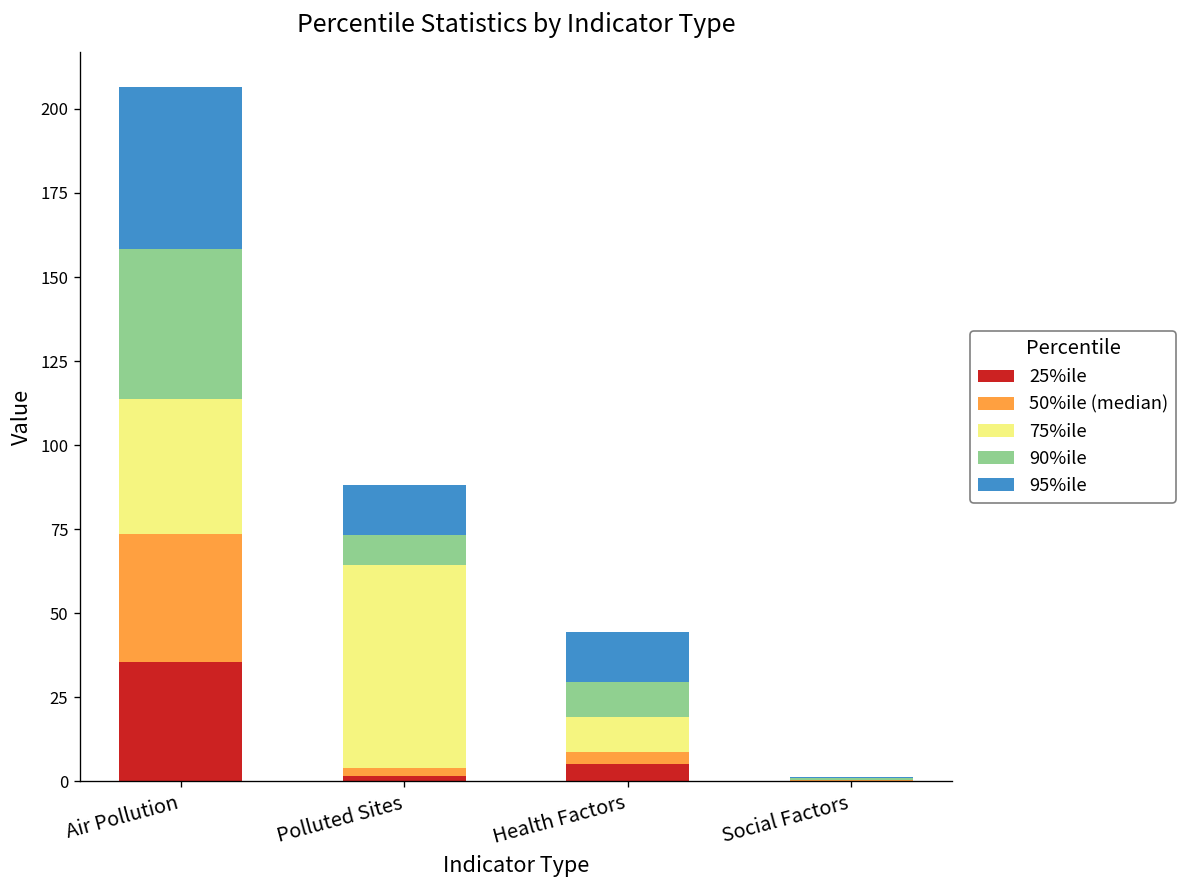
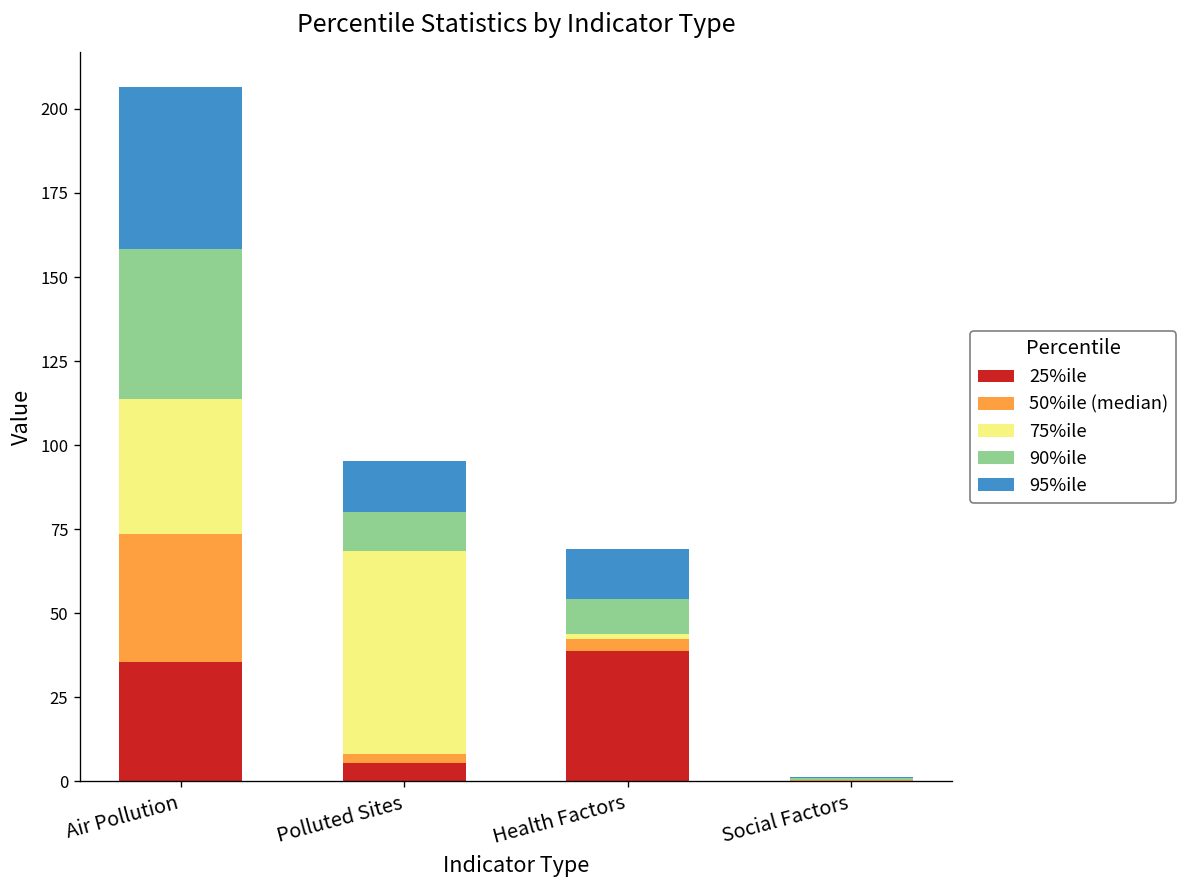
  {
    "25%ile": {
      "Air Pollution": 36,
-     "Polluted Sites": 1,
-     "Health Factors": 5
+     "Polluted Sites": 5,
+     "Health Factors": 39
    },
    "50%ile (median)": {
      "Air Pollution": 38,
      "Polluted Sites": 3,
      "Health Factors": 4
    },
    "75%ile": {
      "Air Pollution": 40,
      "Polluted Sites": 60,
-     "Health Factors": 10
+     "Health Factors": 2
    },
    "90%ile": {
      "Air Pollution": 45,
-     "Polluted Sites": 9,
+     "Polluted Sites": 12,
      "Health Factors": 10
    },
    "95%ile": {
      "Air Pollution": 48,
      "Polluted Sites": 15,
      "Health Factors": 15
    }
  }
